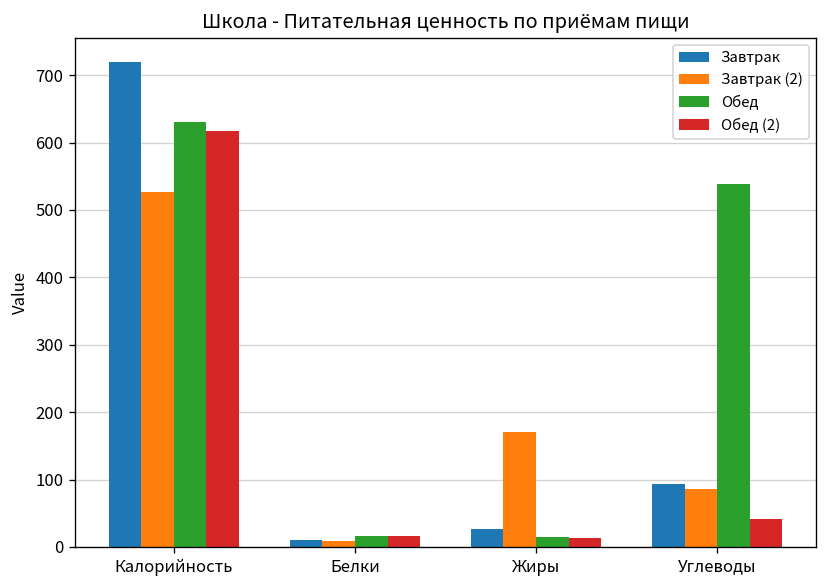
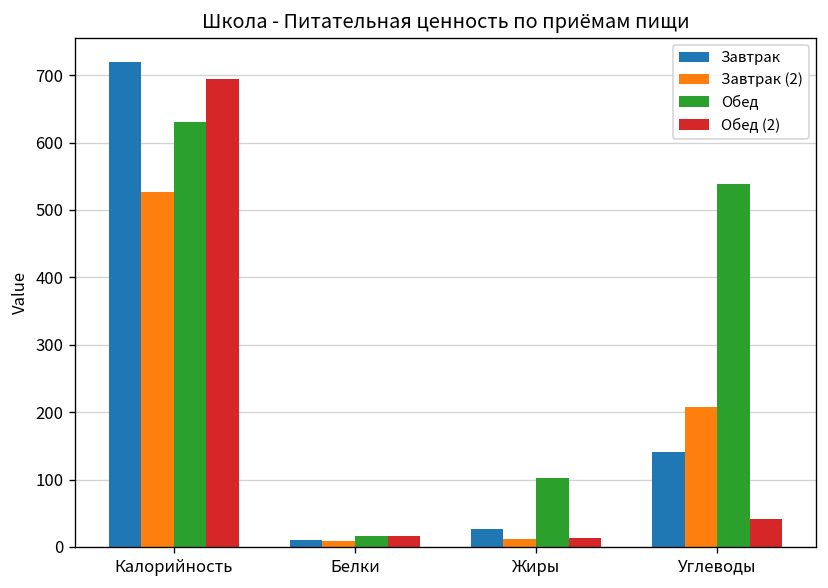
  {
    "Завтрак": {
      "Калорийность": 720,
      "Белки": 10,
      "Жиры": 30,
-     "Углеводы": 90
+     "Углеводы": 140
    },
    "Завтрак (2)": {
      "Калорийность": 530,
      "Белки": 10,
-     "Жиры": 170,
-     "Углеводы": 90
+     "Жиры": 10,
+     "Углеводы": 210
    },
    "Обед": {
      "Калорийность": 630,
      "Белки": 20,
-     "Жиры": 10,
+     "Жиры": 100,
      "Углеводы": 540
    },
    "Обед (2)": {
-     "Калорийность": 620,
+     "Калорийность": 690,
      "Белки": 20,
      "Жиры": 10,
      "Углеводы": 40
    }
  }
